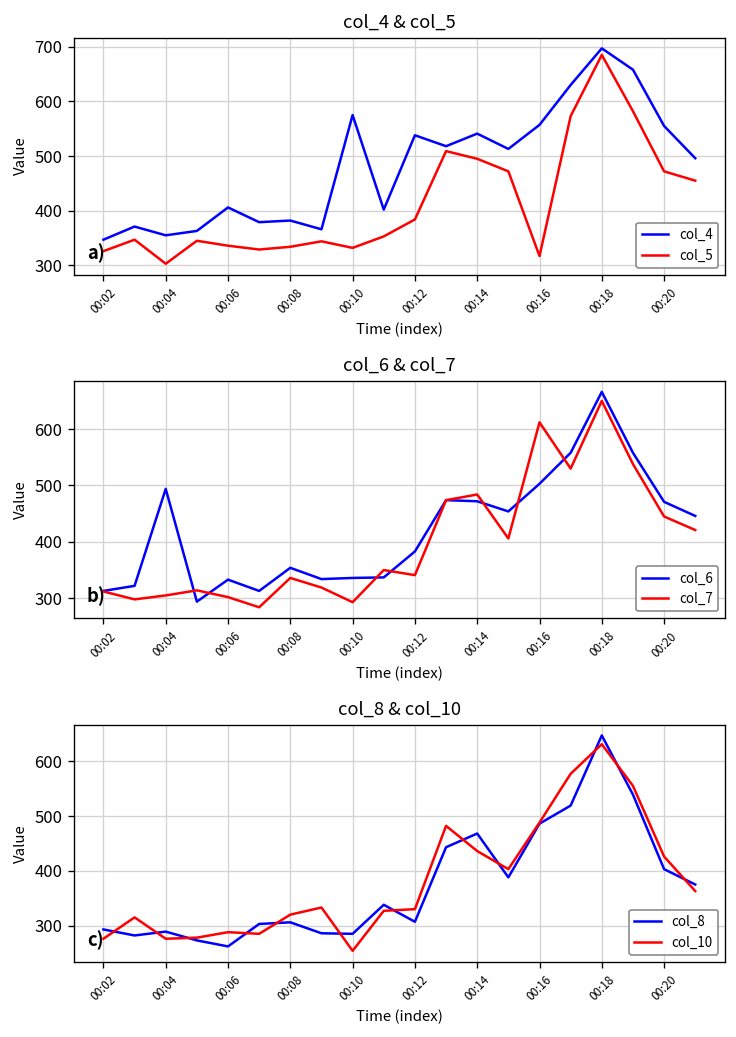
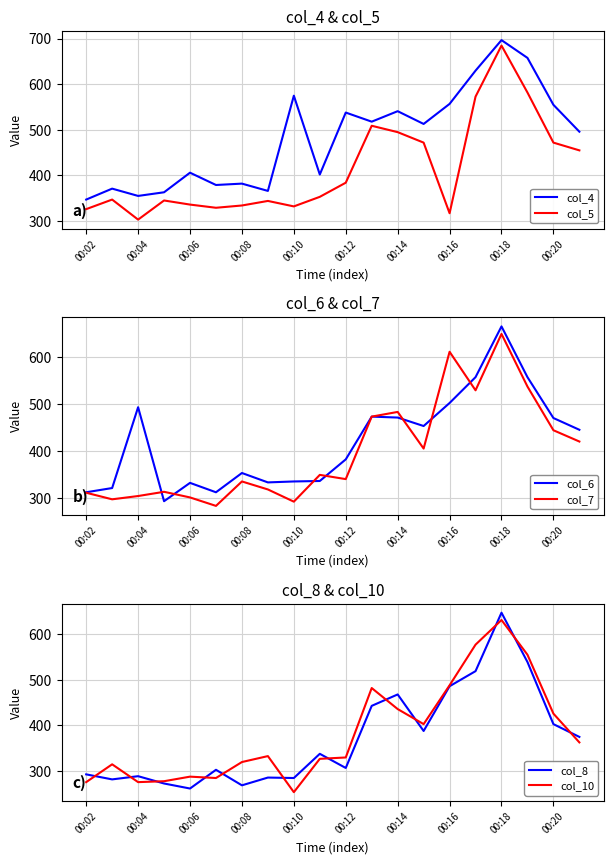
  {
    "col_4 & col_5": {
      "col_4": {
        "00:02": 350,
        "00:04": 360,
        "00:06": 410,
        "00:08": 380,
        "00:10": 580,
        "00:12": 540,
        "00:14": 540,
        "00:16": 560,
        "00:18": 700,
        "00:20": 560
      },
      "col_5": {
        "00:02": 330,
        "00:04": 300,
        "00:06": 340,
        "00:08": 330,
        "00:10": 330,
        "00:12": 380,
        "00:14": 500,
        "00:16": 320,
        "00:18": 690,
        "00:20": 470
      }
    },
    "col_6 & col_7": {
      "col_6": {
        "00:04": 490,
        "00:06": 330,
        "00:08": 350,
        "00:10": 340,
        "00:12": 380,
        "00:14": 470,
        "00:16": 500,
        "00:18": 670,
        "00:20": 470
      },
      "col_7": {
        "00:04": 310,
        "00:06": 300,
        "00:08": 340,
        "00:10": 290,
        "00:12": 340,
        "00:14": 480,
        "00:16": 610,
        "00:18": 650,
        "00:20": 450
      }
    },
    "col_8 & col_10": {
      "col_8": {
        "00:02": 290,
        "00:04": 290,
        "00:06": 260,
-       "00:08": 310,
+       "00:08": 270,
        "00:10": 290,
        "00:12": 310,
        "00:14": 470,
        "00:18": 650,
        "00:20": 400
      },
      "col_10": {
        "00:02": 280,
        "00:04": 280,
        "00:06": 290,
        "00:08": 320,
        "00:10": 250,
        "00:12": 330,
        "00:14": 440,
        "00:18": 630,
        "00:20": 430
      }
    }
  }
